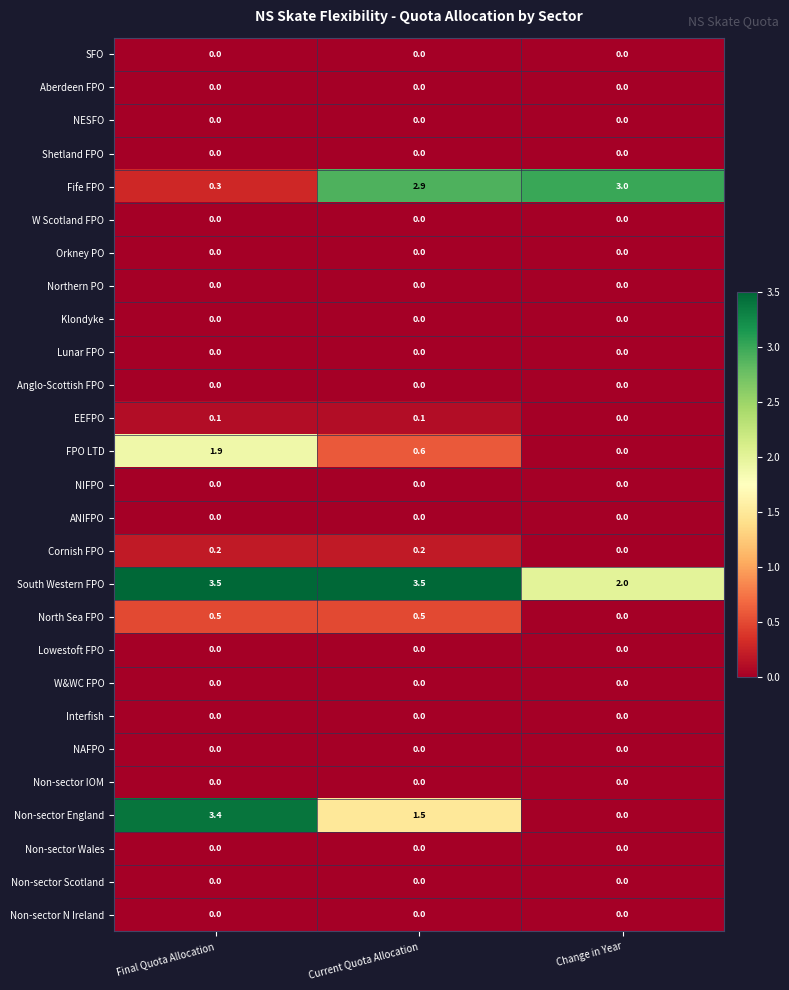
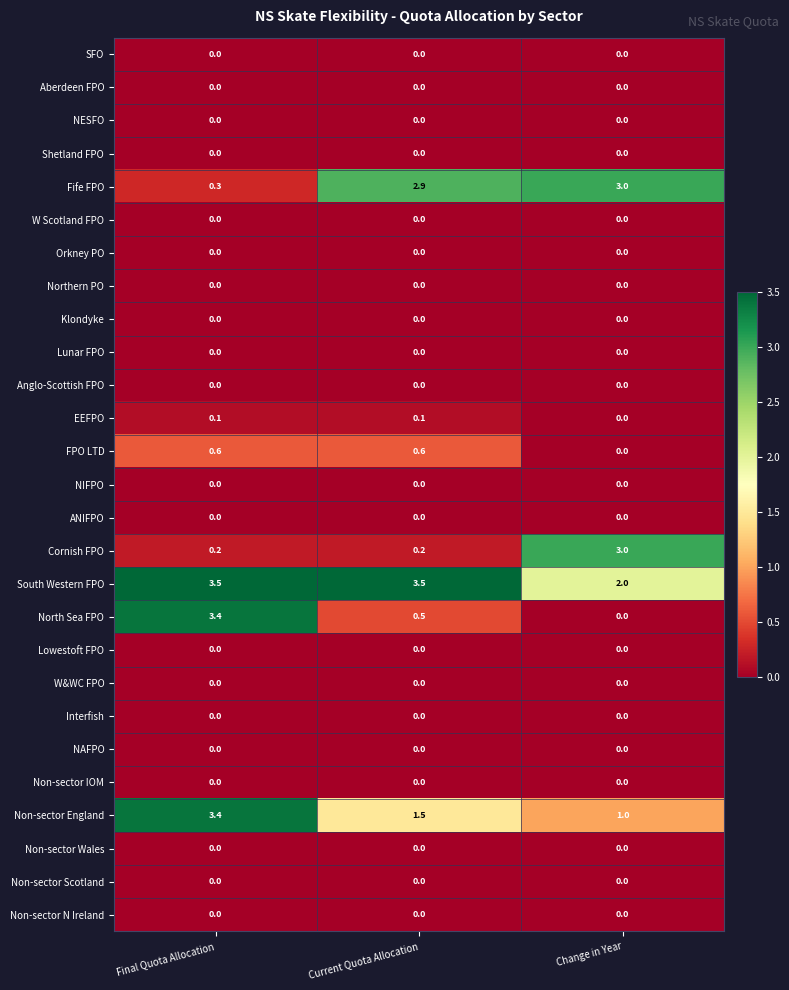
  {
    "SFO": {
      "Final Quota Allocation": 0.0,
      "Current Quota Allocation": 0.0,
      "Change in Year": 0.0
    },
    "Aberdeen FPO": {
      "Final Quota Allocation": 0.0,
      "Current Quota Allocation": 0.0,
      "Change in Year": 0.0
    },
    "NESFO": {
      "Final Quota Allocation": 0.0,
      "Current Quota Allocation": 0.0,
      "Change in Year": 0.0
    },
    "Shetland FPO": {
      "Final Quota Allocation": 0.0,
      "Current Quota Allocation": 0.0,
      "Change in Year": 0.0
    },
    "Fife FPO": {
      "Final Quota Allocation": 0.3,
      "Current Quota Allocation": 2.9,
      "Change in Year": 3.0
    },
    "W Scotland FPO": {
      "Final Quota Allocation": 0.0,
      "Current Quota Allocation": 0.0,
      "Change in Year": 0.0
    },
    "Orkney PO": {
      "Final Quota Allocation": 0.0,
      "Current Quota Allocation": 0.0,
      "Change in Year": 0.0
    },
    "Northern PO": {
      "Final Quota Allocation": 0.0,
      "Current Quota Allocation": 0.0,
      "Change in Year": 0.0
    },
    "Klondyke": {
      "Final Quota Allocation": 0.0,
      "Current Quota Allocation": 0.0,
      "Change in Year": 0.0
    },
    "Lunar FPO": {
      "Final Quota Allocation": 0.0,
      "Current Quota Allocation": 0.0,
      "Change in Year": 0.0
    },
    "Anglo-Scottish FPO": {
      "Final Quota Allocation": 0.0,
      "Current Quota Allocation": 0.0,
      "Change in Year": 0.0
    },
    "EEFPO": {
      "Final Quota Allocation": 0.1,
      "Current Quota Allocation": 0.1,
      "Change in Year": 0.0
    },
    "FPO LTD": {
-     "Final Quota Allocation": 1.9,
+     "Final Quota Allocation": 0.6,
      "Current Quota Allocation": 0.6,
      "Change in Year": 0.0
    },
    "NIFPO": {
      "Final Quota Allocation": 0.0,
      "Current Quota Allocation": 0.0,
      "Change in Year": 0.0
    },
    "ANIFPO": {
      "Final Quota Allocation": 0.0,
      "Current Quota Allocation": 0.0,
      "Change in Year": 0.0
    },
    "Cornish FPO": {
      "Final Quota Allocation": 0.2,
      "Current Quota Allocation": 0.2,
-     "Change in Year": 0.0
+     "Change in Year": 3.0
    },
    "South Western FPO": {
      "Final Quota Allocation": 3.5,
      "Current Quota Allocation": 3.5,
      "Change in Year": 2.0
    },
    "North Sea FPO": {
-     "Final Quota Allocation": 0.5,
+     "Final Quota Allocation": 3.4,
      "Current Quota Allocation": 0.5,
      "Change in Year": 0.0
    },
    "Lowestoft FPO": {
      "Final Quota Allocation": 0.0,
      "Current Quota Allocation": 0.0,
      "Change in Year": 0.0
    },
    "W&WC FPO": {
      "Final Quota Allocation": 0.0,
      "Current Quota Allocation": 0.0,
      "Change in Year": 0.0
    },
    "Interfish": {
      "Final Quota Allocation": 0.0,
      "Current Quota Allocation": 0.0,
      "Change in Year": 0.0
    },
    "NAFPO": {
      "Final Quota Allocation": 0.0,
      "Current Quota Allocation": 0.0,
      "Change in Year": 0.0
    },
    "Non-sector IOM": {
      "Final Quota Allocation": 0.0,
      "Current Quota Allocation": 0.0,
      "Change in Year": 0.0
    },
    "Non-sector England": {
      "Final Quota Allocation": 3.4,
      "Current Quota Allocation": 1.5,
-     "Change in Year": 0.0
+     "Change in Year": 1.0
    },
    "Non-sector Wales": {
      "Final Quota Allocation": 0.0,
      "Current Quota Allocation": 0.0,
      "Change in Year": 0.0
    },
    "Non-sector Scotland": {
      "Final Quota Allocation": 0.0,
      "Current Quota Allocation": 0.0,
      "Change in Year": 0.0
    },
    "Non-sector N Ireland": {
      "Final Quota Allocation": 0.0,
      "Current Quota Allocation": 0.0,
      "Change in Year": 0.0
    }
  }
